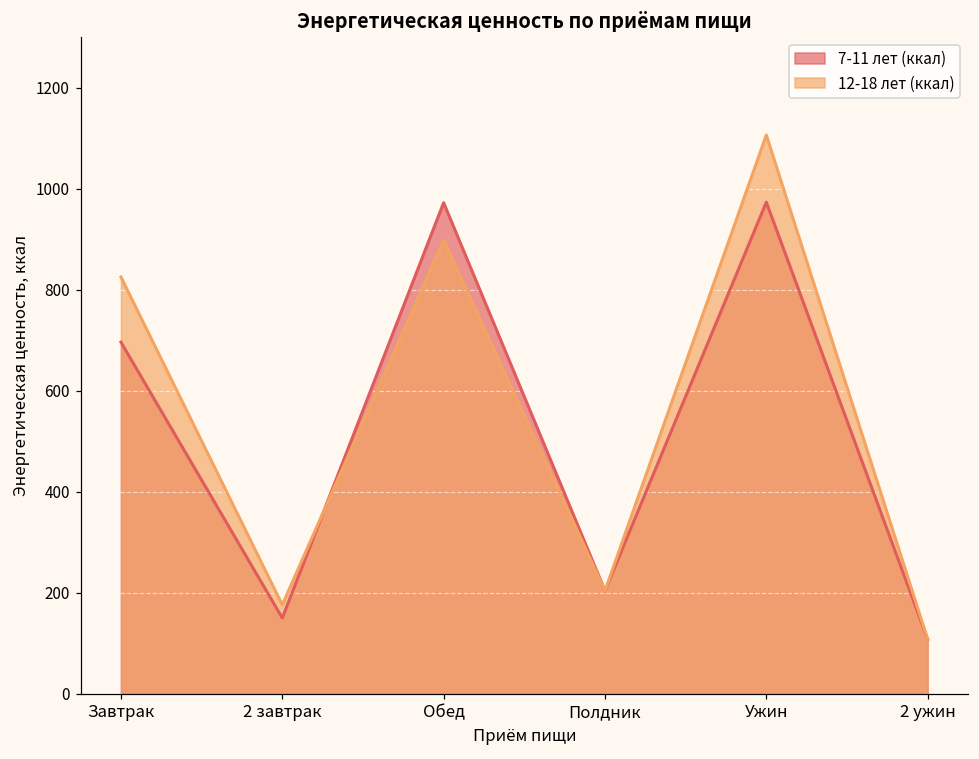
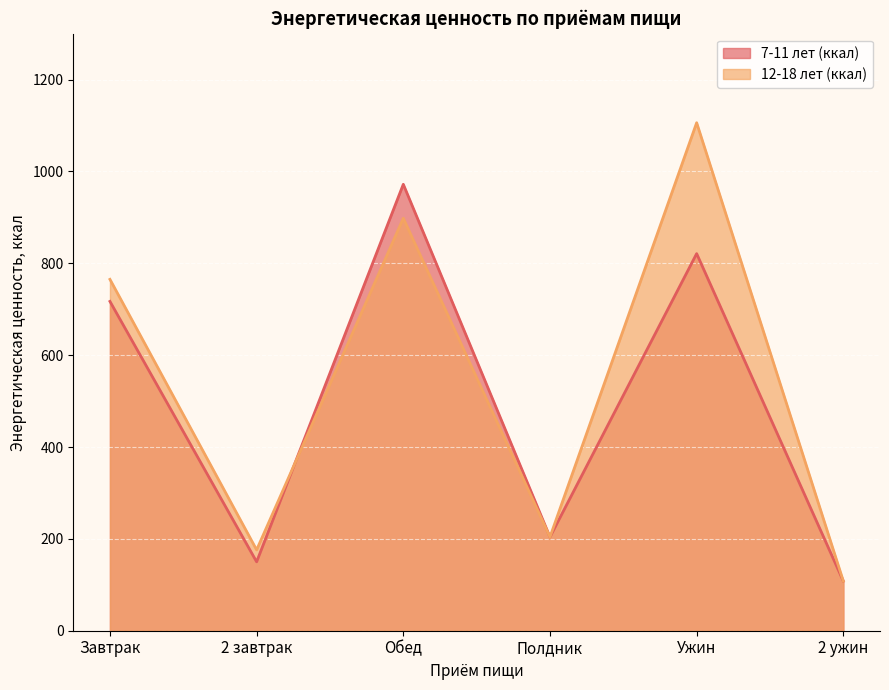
  {
    "7-11 лет (ккал)": {
-     "Завтрак": 700,
+     "Завтрак": 720,
      "2 завтрак": 150,
      "Обед": 970,
-     "Ужин": 970
+     "Ужин": 820
    },
    "12-18 лет (ккал)": {
-     "Завтрак": 830,
+     "Завтрак": 770,
      "2 завтрак": 180,
      "Обед": 900,
      "Ужин": 1110
    }
  }
